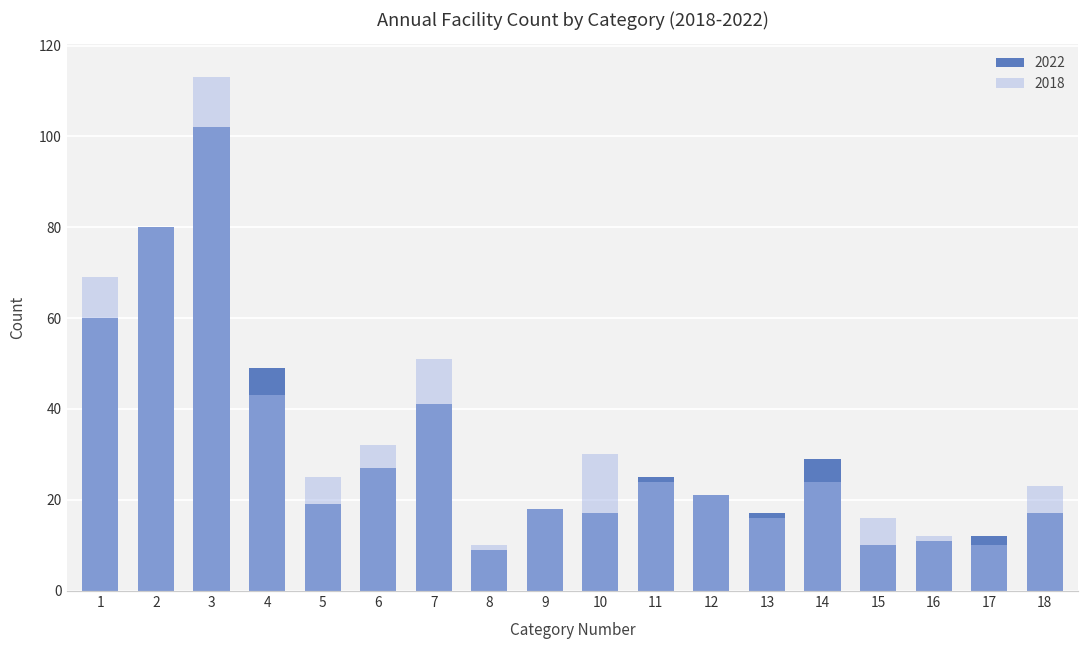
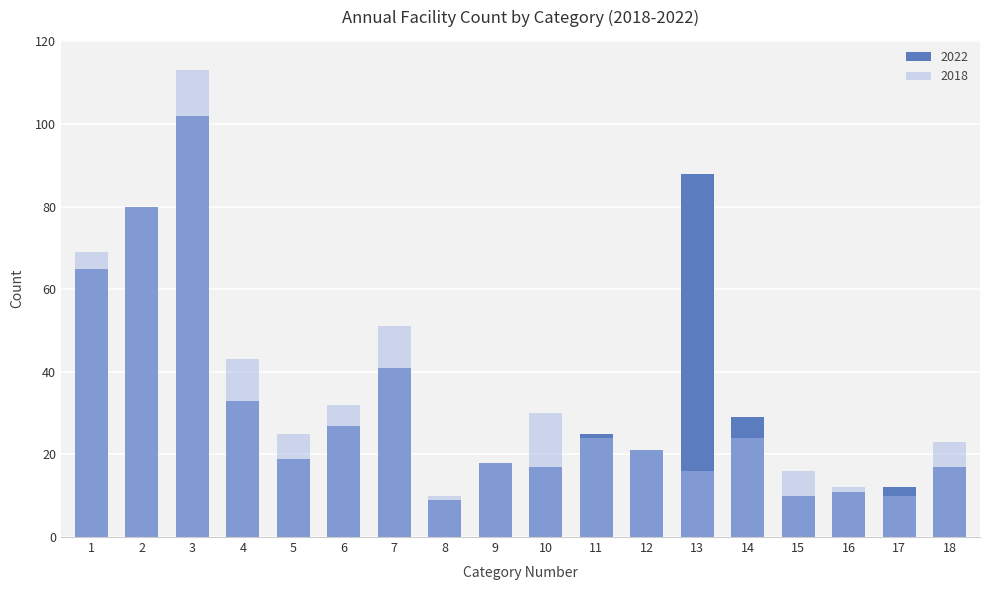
  {
    "2022": {
-     "1": 60,
+     "1": 65,
      "2": 80,
-     "4": 49,
+     "4": 33,
      "9": 18,
      "11": 25,
      "12": 21,
-     "13": 17,
+     "13": 88,
      "14": 29,
      "17": 12
    },
    "2018": {
      "1": 69,
      "2": 80,
      "3": 113,
      "5": 25,
      "6": 32,
      "7": 51,
      "8": 10,
      "9": 18,
      "10": 30,
      "12": 21,
      "15": 16,
      "16": 12,
      "18": 23
    }
  }
